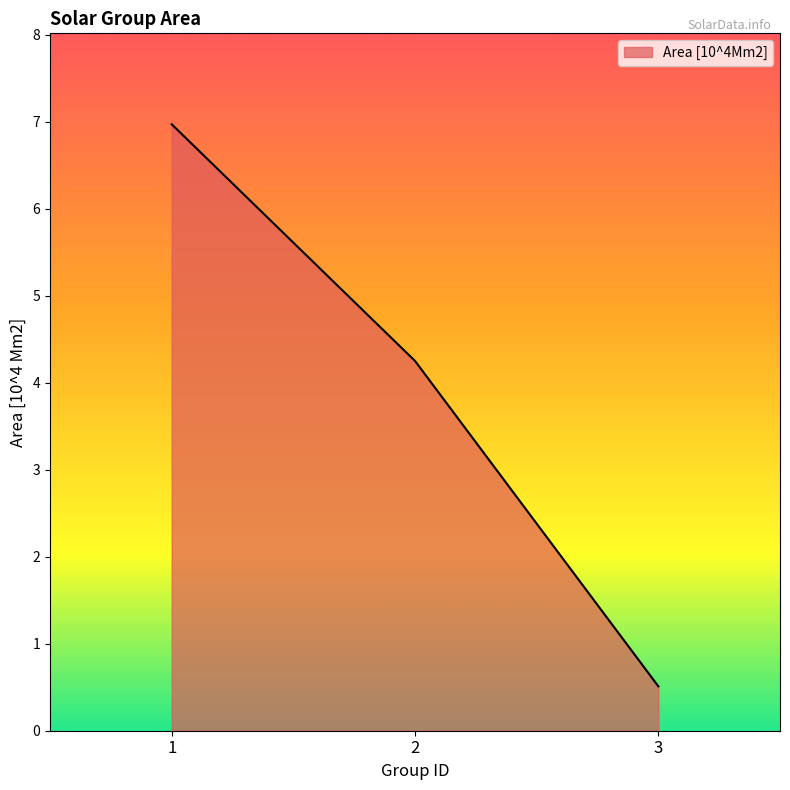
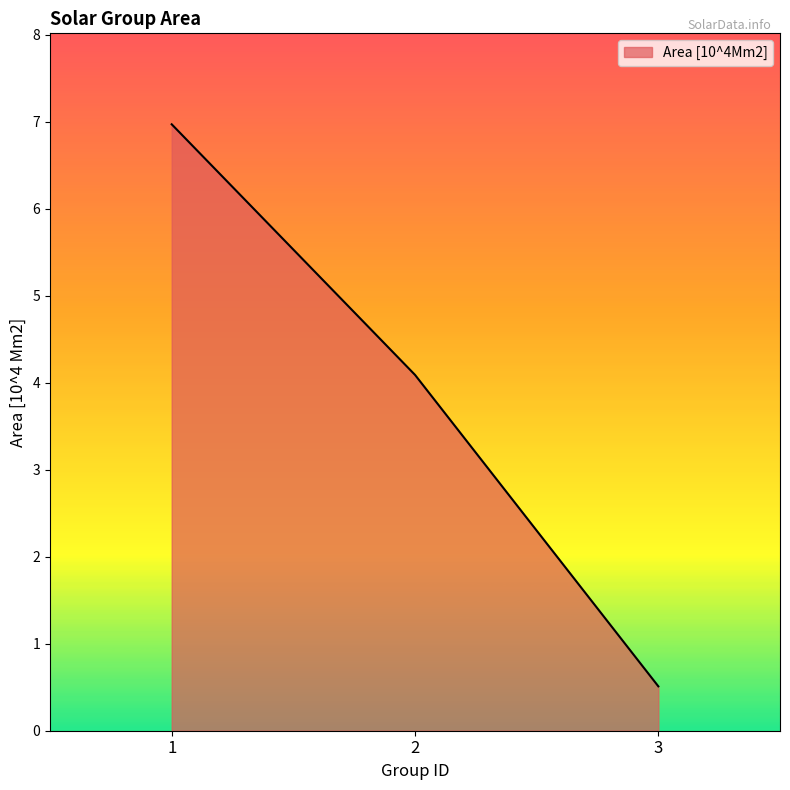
  {
    "1": 7.0,
-   "2": 4.3,
+   "2": 4.1,
    "3": 0.5
  }
